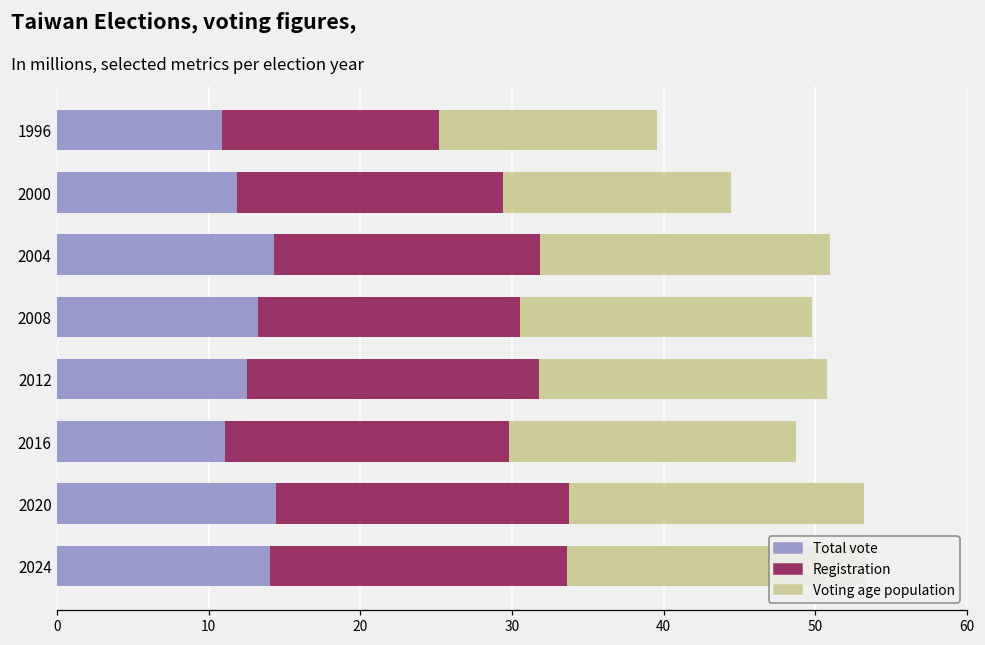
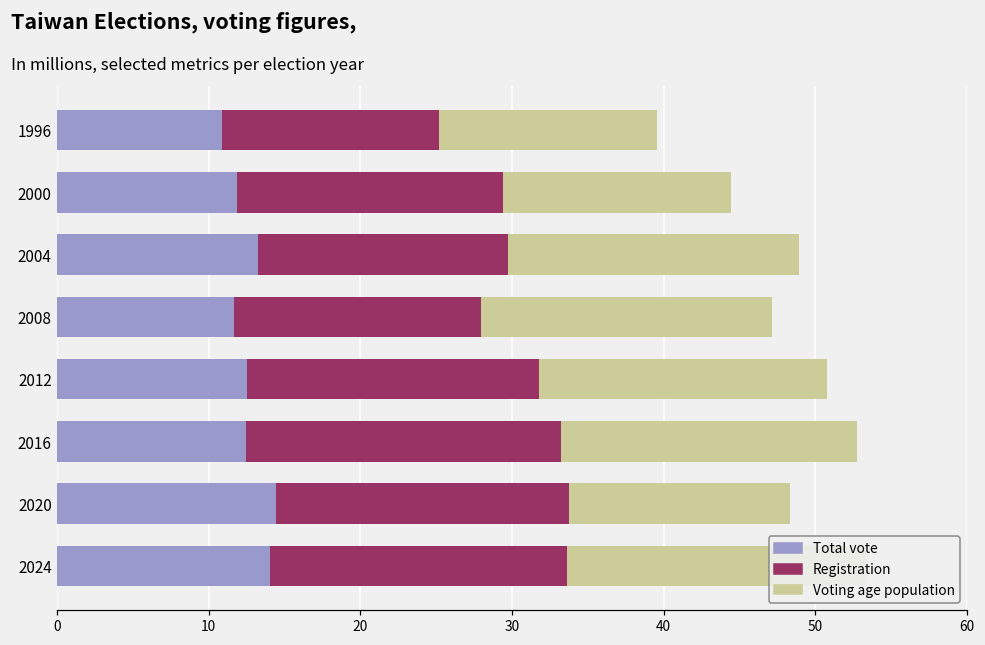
  {
    "Total vote": {
      "1996": 10.9,
      "2000": 11.9,
-     "2004": 14.3,
-     "2008": 13.2,
+     "2004": 13.3,
+     "2008": 11.7,
      "2012": 12.5,
-     "2016": 11.1,
+     "2016": 12.4,
      "2020": 14.5,
      "2024": 14.0
    },
    "Registration": {
      "1996": 14.3,
      "2000": 17.5,
-     "2004": 17.5,
-     "2008": 17.3,
+     "2004": 16.5,
+     "2008": 16.3,
      "2012": 19.2,
-     "2016": 18.8,
+     "2016": 20.8,
      "2020": 19.3,
      "2024": 19.5
    },
    "Voting age population": {
      "1996": 14.3,
      "2000": 15.0,
      "2004": 19.2,
      "2008": 19.2,
      "2012": 19.0,
-     "2016": 18.9,
-     "2020": 19.5
+     "2016": 19.5,
+     "2020": 14.6
    }
  }
